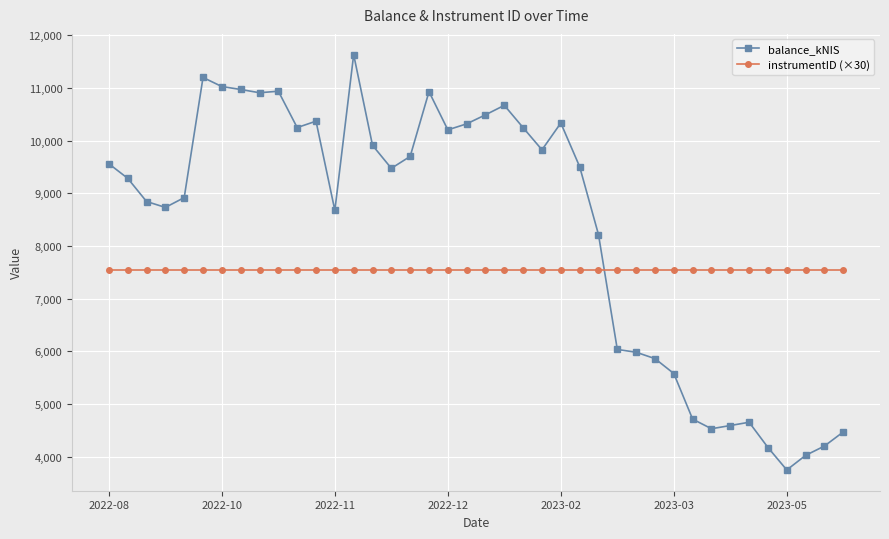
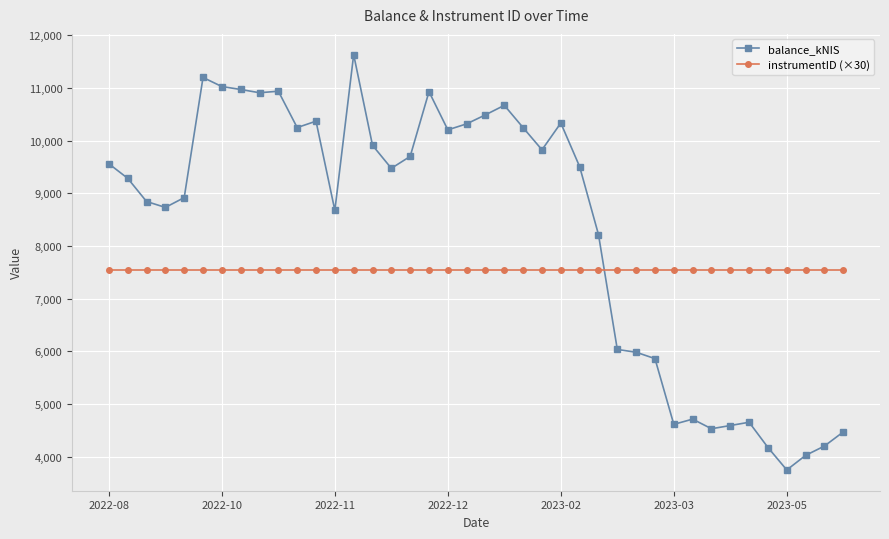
  {
    "balance_kNIS": {
      "2022-08": "9,600",
      "2022-10": "11,000",
      "2022-11": "8,700",
      "2022-12": "10,200",
      "2023-02": "10,300",
-     "2023-03": "5,600",
+     "2023-03": "4,600",
      "2023-05": "3,700"
    },
    "instrumentID (×30)": {
      "2022-08": "7,500",
      "2022-10": "7,500",
      "2022-11": "7,500",
      "2022-12": "7,500",
      "2023-02": "7,500",
      "2023-03": "7,500",
      "2023-05": "7,500"
    }
  }
